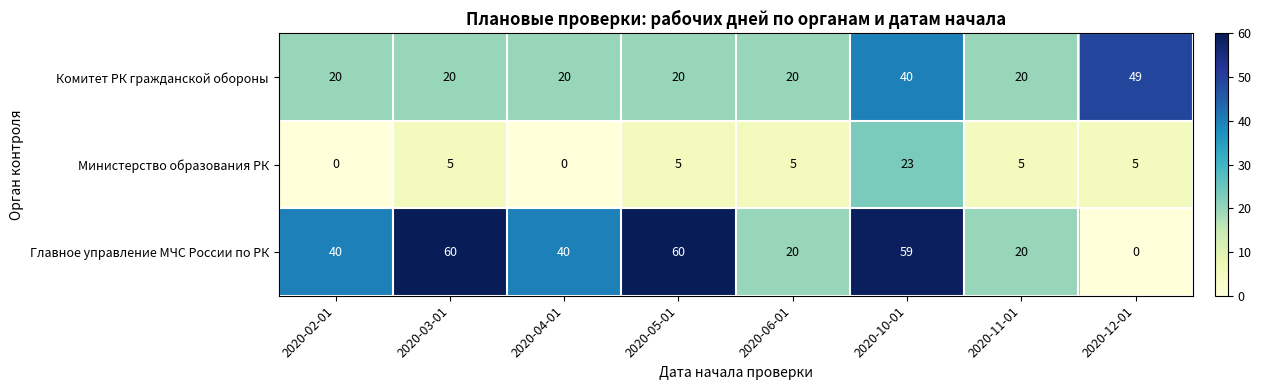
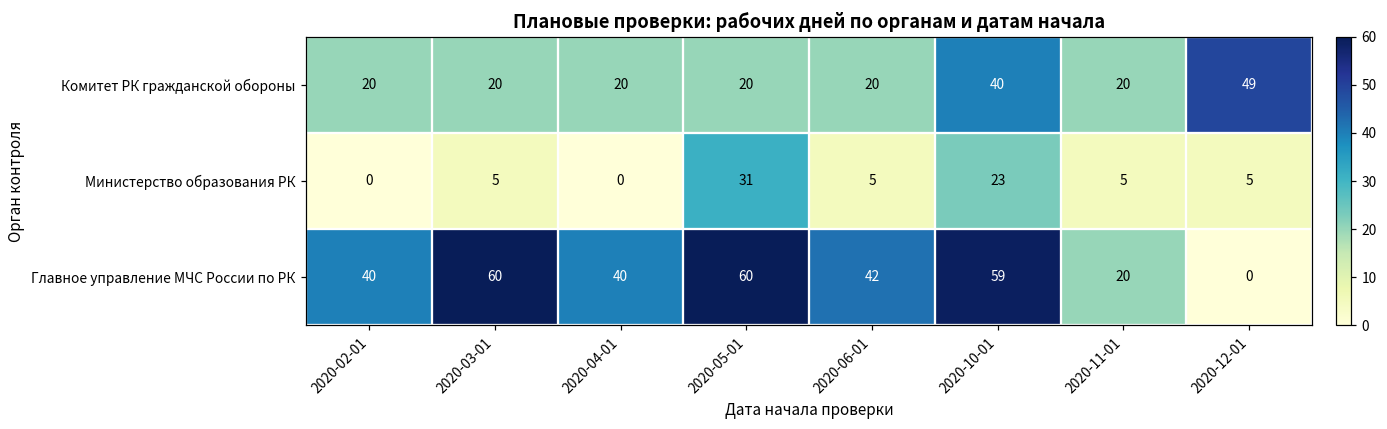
  {
    "Комитет РК гражданской обороны": {
      "2020-02-01": 20,
      "2020-03-01": 20,
      "2020-04-01": 20,
      "2020-05-01": 20,
      "2020-06-01": 20,
      "2020-10-01": 40,
      "2020-11-01": 20,
      "2020-12-01": 49
    },
    "Министерство образования РК": {
      "2020-02-01": 0,
      "2020-03-01": 5,
      "2020-04-01": 0,
-     "2020-05-01": 5,
+     "2020-05-01": 31,
      "2020-06-01": 5,
      "2020-10-01": 23,
      "2020-11-01": 5,
      "2020-12-01": 5
    },
    "Главное управление МЧС России по РК": {
      "2020-02-01": 40,
      "2020-03-01": 60,
      "2020-04-01": 40,
      "2020-05-01": 60,
-     "2020-06-01": 20,
+     "2020-06-01": 42,
      "2020-10-01": 59,
      "2020-11-01": 20,
      "2020-12-01": 0
    }
  }
